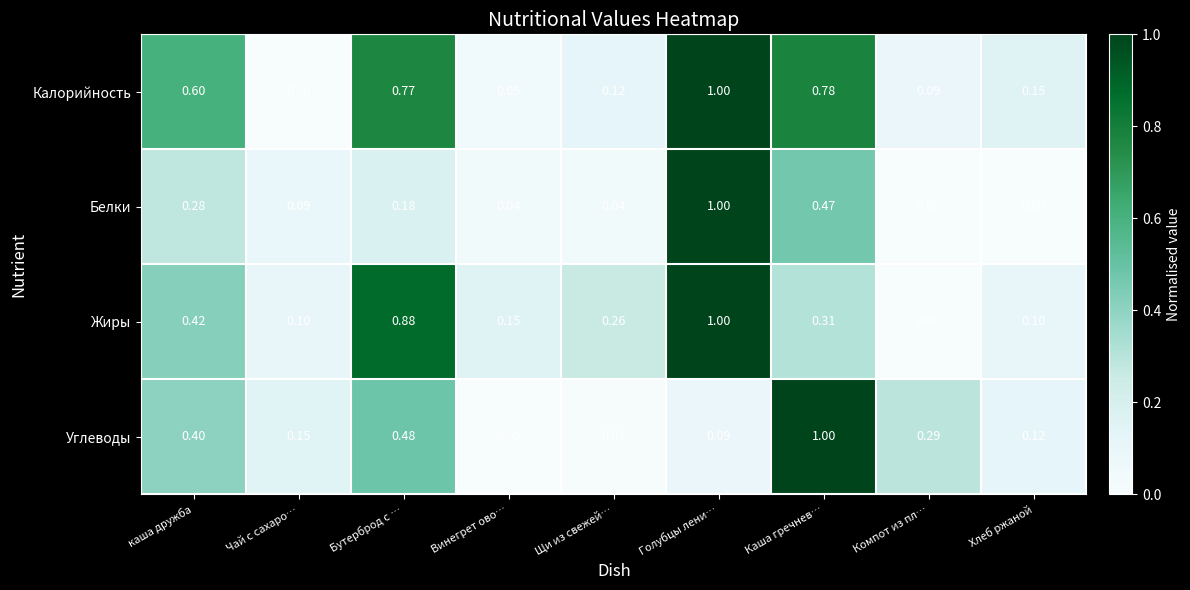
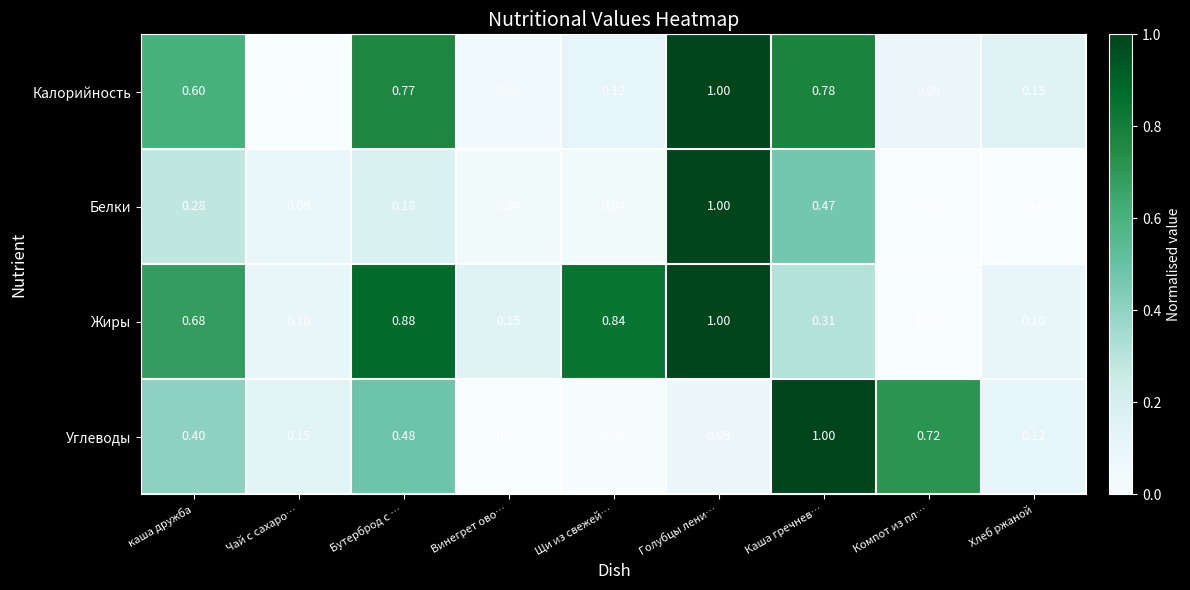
  {
    "Калорийность": {
      "каша дружба": 0.60,
      "Бутерброд с …": 0.77,
      "Голубцы лени…": 1.00,
      "Каша гречнев…": 0.78
    },
    "Белки": {
      "каша дружба": 0.28,
      "Голубцы лени…": 1.00,
      "Каша гречнев…": 0.47
    },
    "Жиры": {
-     "каша дружба": 0.42,
+     "каша дружба": 0.68,
      "Бутерброд с …": 0.88,
-     "Щи из свежей…": 0.26,
+     "Щи из свежей…": 0.84,
      "Голубцы лени…": 1.00,
      "Каша гречнев…": 0.31
    },
    "Углеводы": {
      "каша дружба": 0.40,
      "Бутерброд с …": 0.48,
      "Каша гречнев…": 1.00,
-     "Компот из пл…": 0.29
+     "Компот из пл…": 0.72
    }
  }
